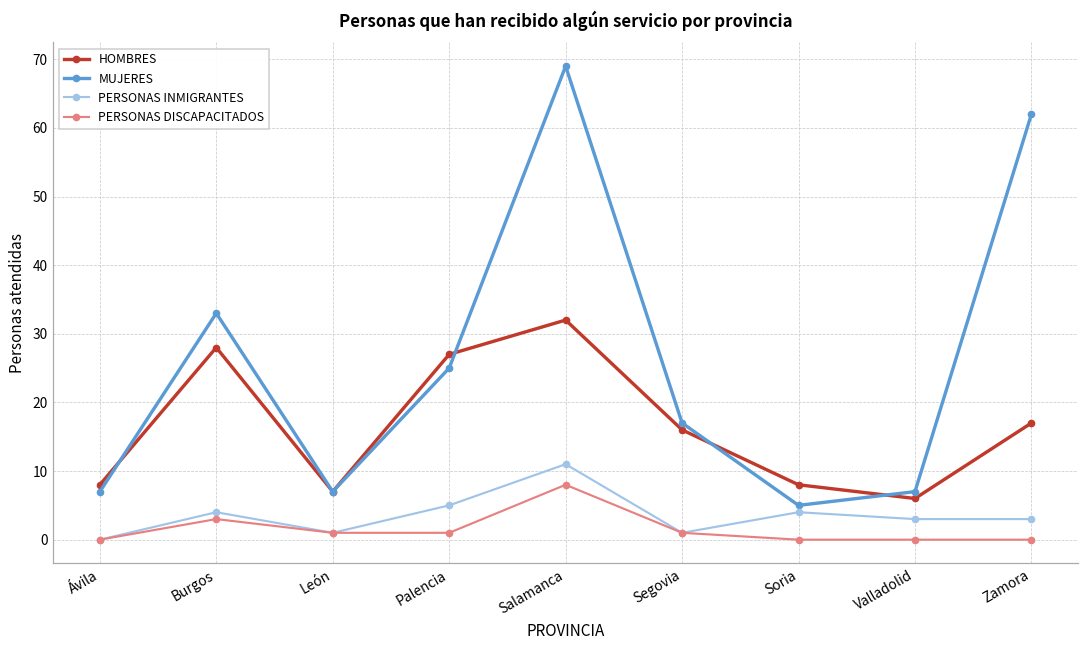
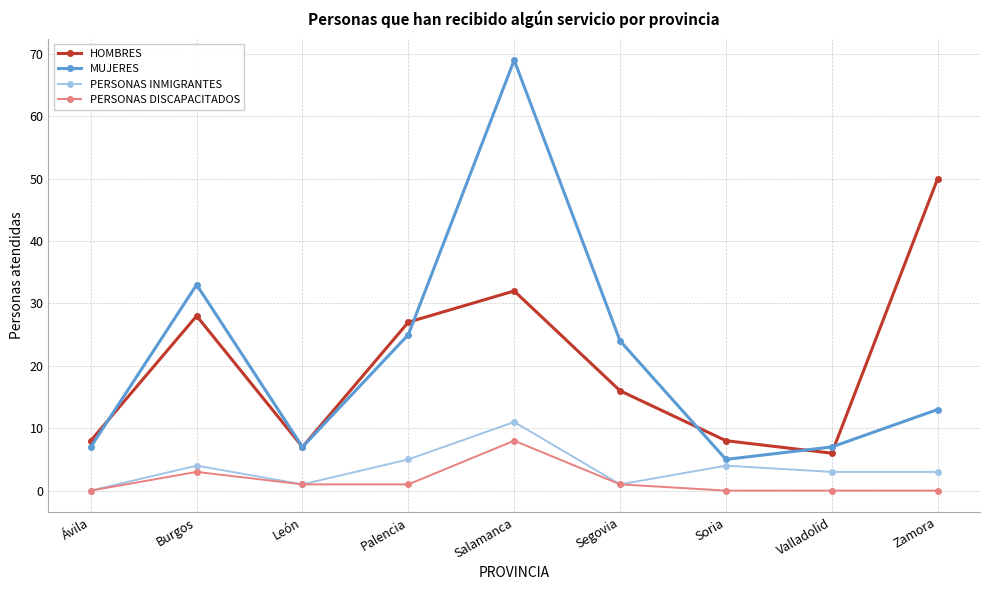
  {
    "HOMBRES": {
      "Ávila": 8,
      "Burgos": 28,
      "Palencia": 27,
      "Salamanca": 32,
      "Segovia": 16,
      "Soria": 8,
      "Valladolid": 6,
-     "Zamora": 17
+     "Zamora": 50
    },
    "MUJERES": {
      "Ávila": 7,
      "Burgos": 33,
      "Palencia": 25,
      "Salamanca": 69,
-     "Segovia": 17,
+     "Segovia": 24,
      "Soria": 5,
      "Valladolid": 7,
-     "Zamora": 62
+     "Zamora": 13
    },
    "PERSONAS INMIGRANTES": {
      "Burgos": 4,
      "Palencia": 5,
      "Salamanca": 11,
      "Soria": 4,
      "Valladolid": 3,
      "Zamora": 3
    },
    "PERSONAS DISCAPACITADOS": {
      "Burgos": 3,
      "Palencia": 1,
      "Salamanca": 8,
      "Soria": 0,
      "Valladolid": 0,
      "Zamora": 0
    }
  }
